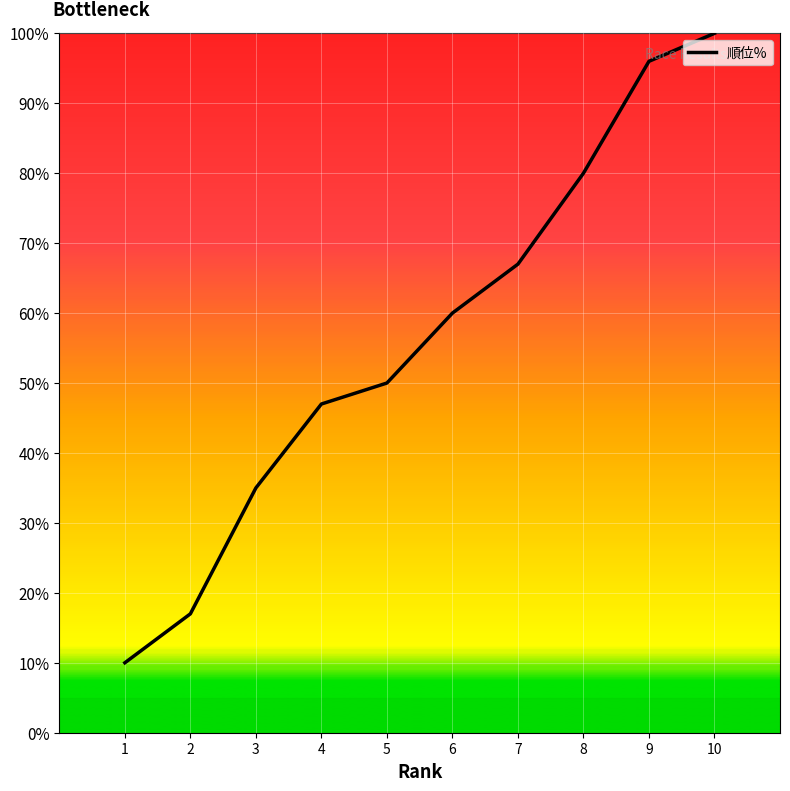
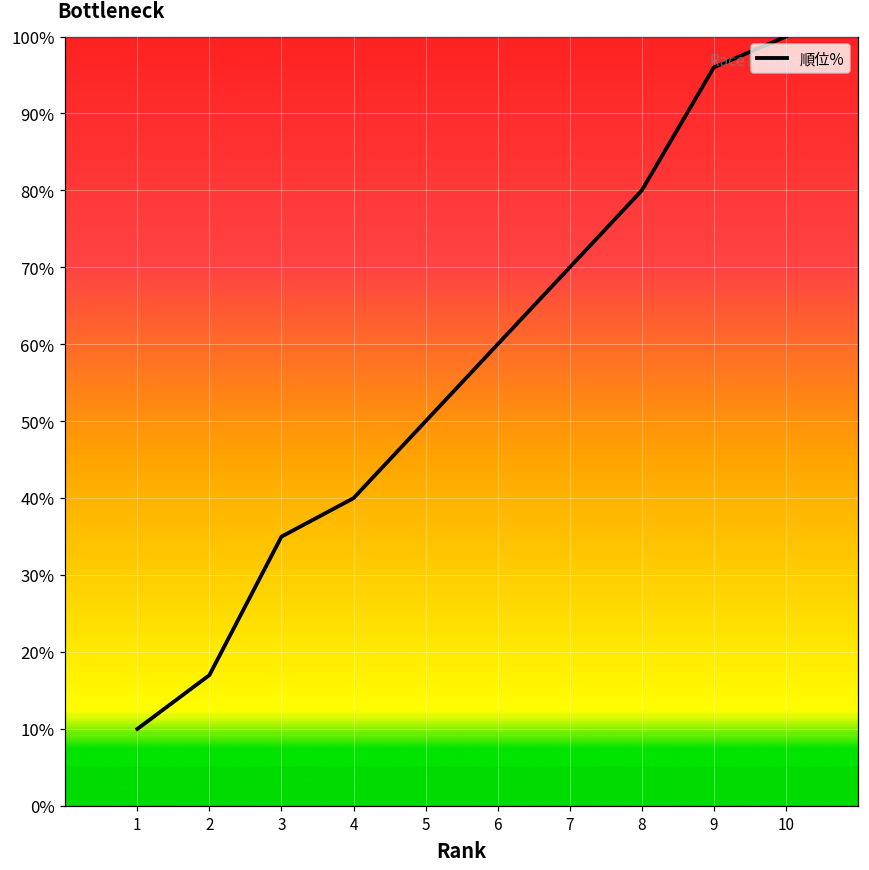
  {
    "1": "10%",
    "2": "17%",
    "3": "35%",
-   "4": "47%",
+   "4": "40%",
    "5": "50%",
    "6": "60%",
-   "7": "67%",
+   "7": "70%",
    "8": "80%",
    "9": "96%",
    "10": "100%"
  }
